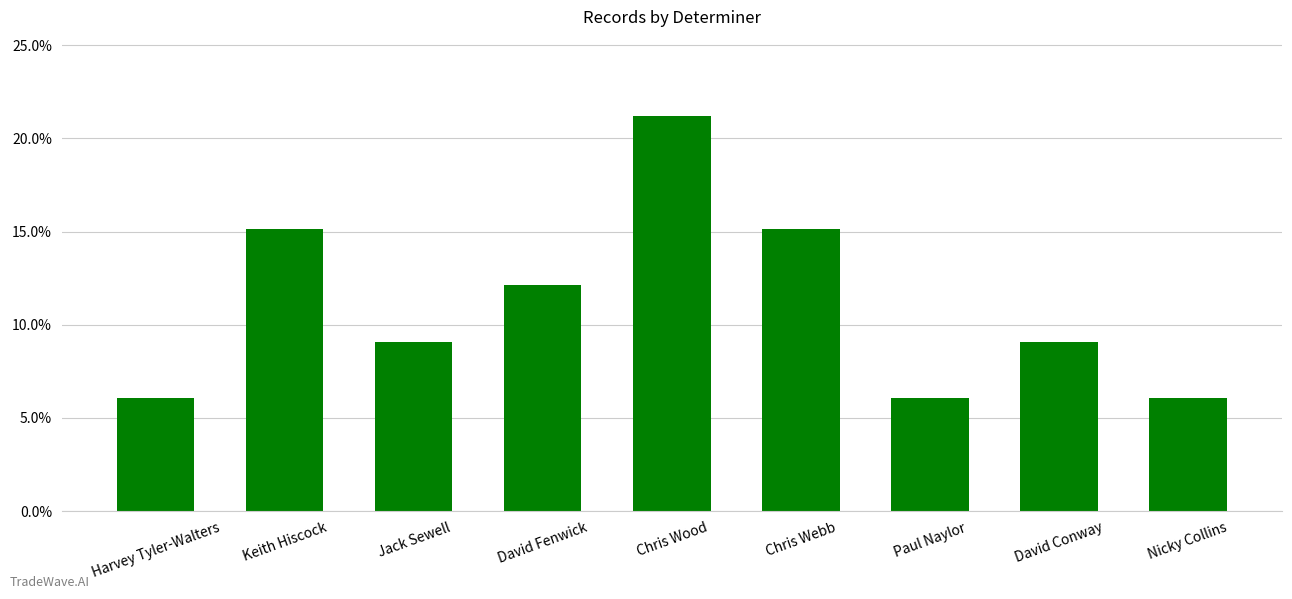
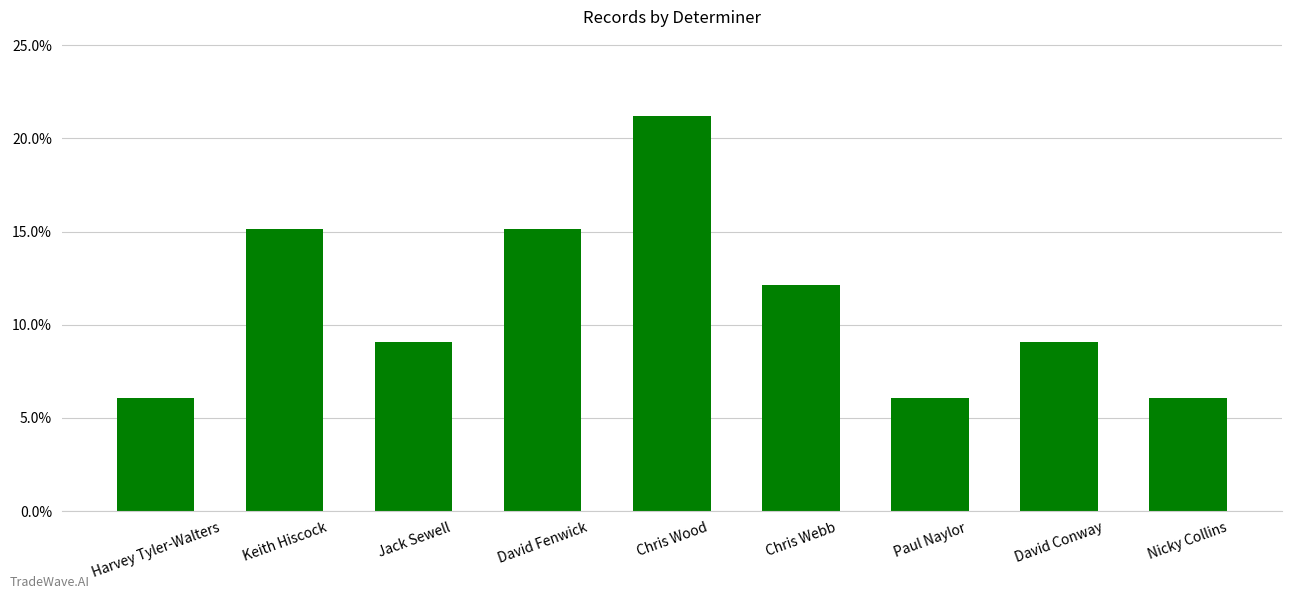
  {
    "Harvey Tyler-Walters": "6.1%",
    "Keith Hiscock": "15.2%",
    "Jack Sewell": "9.1%",
-   "David Fenwick": "12.1%",
+   "David Fenwick": "15.2%",
    "Chris Wood": "21.2%",
-   "Chris Webb": "15.2%",
+   "Chris Webb": "12.1%",
    "Paul Naylor": "6.1%",
    "David Conway": "9.1%",
    "Nicky Collins": "6.1%"
  }
